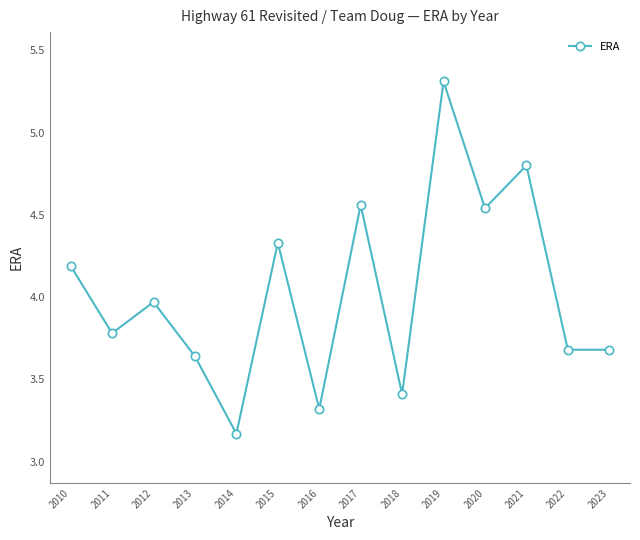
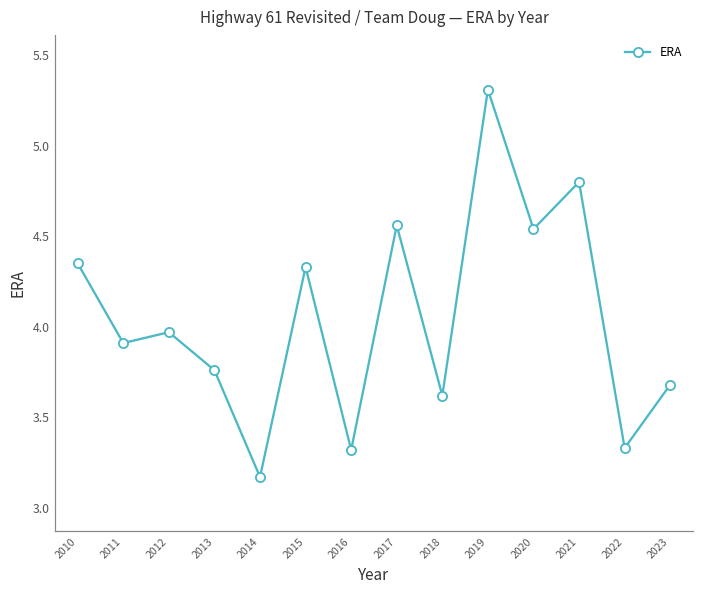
  {
-   "2010": 4.19,
-   "2011": 3.78,
+   "2010": 4.35,
+   "2011": 3.91,
    "2012": 3.97,
-   "2013": 3.64,
+   "2013": 3.76,
    "2014": 3.17,
    "2015": 4.33,
    "2016": 3.32,
    "2017": 4.56,
-   "2018": 3.41,
+   "2018": 3.62,
    "2019": 5.31,
    "2020": 4.54,
    "2021": 4.80,
-   "2022": 3.68,
+   "2022": 3.33,
    "2023": 3.68
  }
